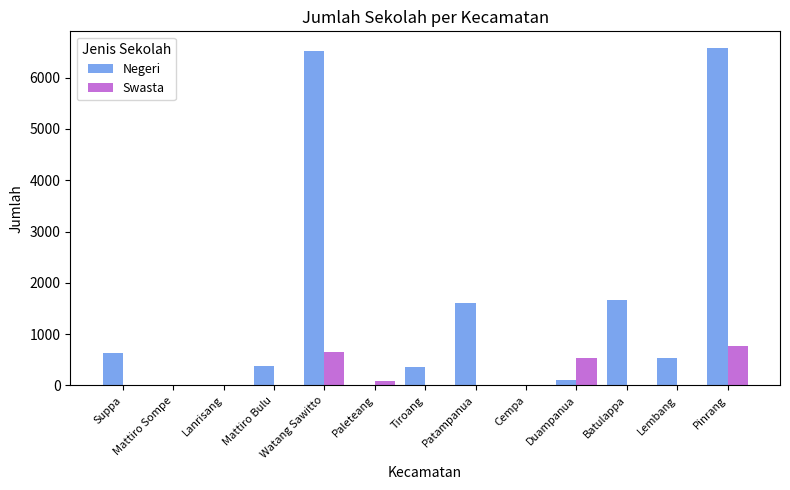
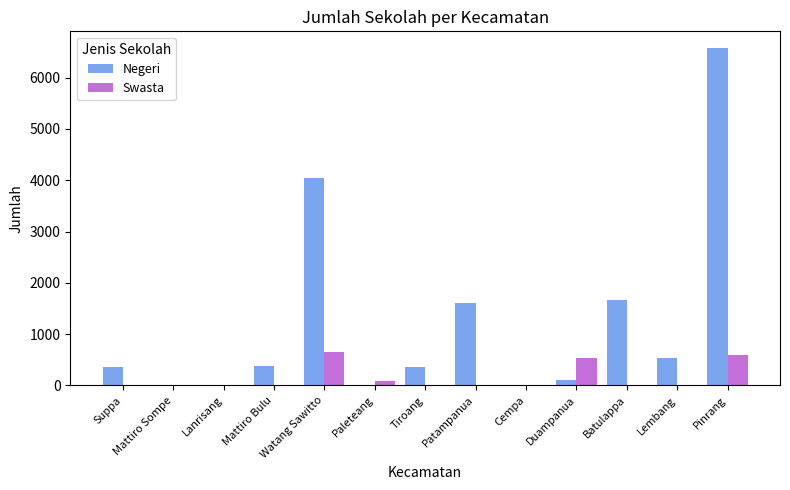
  {
    "Negeri": {
-     "Suppa": 600,
+     "Suppa": 400,
      "Mattiro Sompe": 0,
      "Lanrisang": 0,
      "Mattiro Bulu": 400,
-     "Watang Sawitto": 6500,
+     "Watang Sawitto": 4000,
      "Paleteang": 0,
      "Tiroang": 400,
      "Patampanua": 1600,
      "Cempa": 0,
      "Duampanua": 100,
      "Batulappa": 1700,
      "Lembang": 500,
      "Pinrang": 6600
    },
    "Swasta": {
      "Suppa": 0,
      "Mattiro Sompe": 0,
      "Lanrisang": 0,
      "Mattiro Bulu": 0,
      "Watang Sawitto": 700,
      "Paleteang": 100,
      "Tiroang": 0,
      "Patampanua": 0,
      "Cempa": 0,
      "Duampanua": 500,
      "Batulappa": 0,
      "Lembang": 0,
-     "Pinrang": 800
+     "Pinrang": 600
    }
  }
